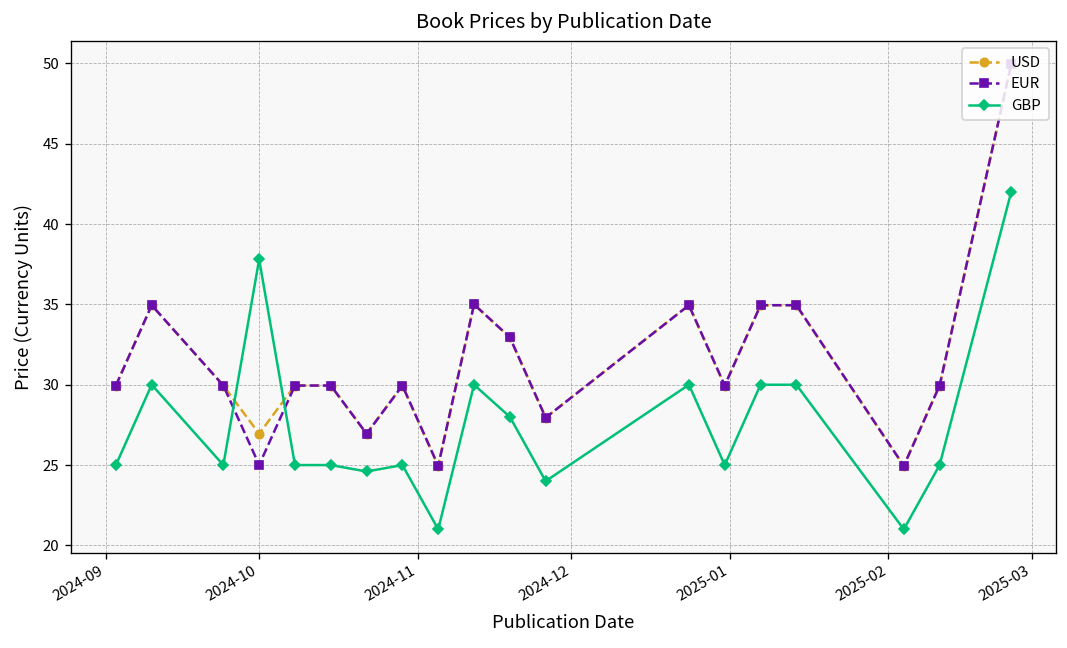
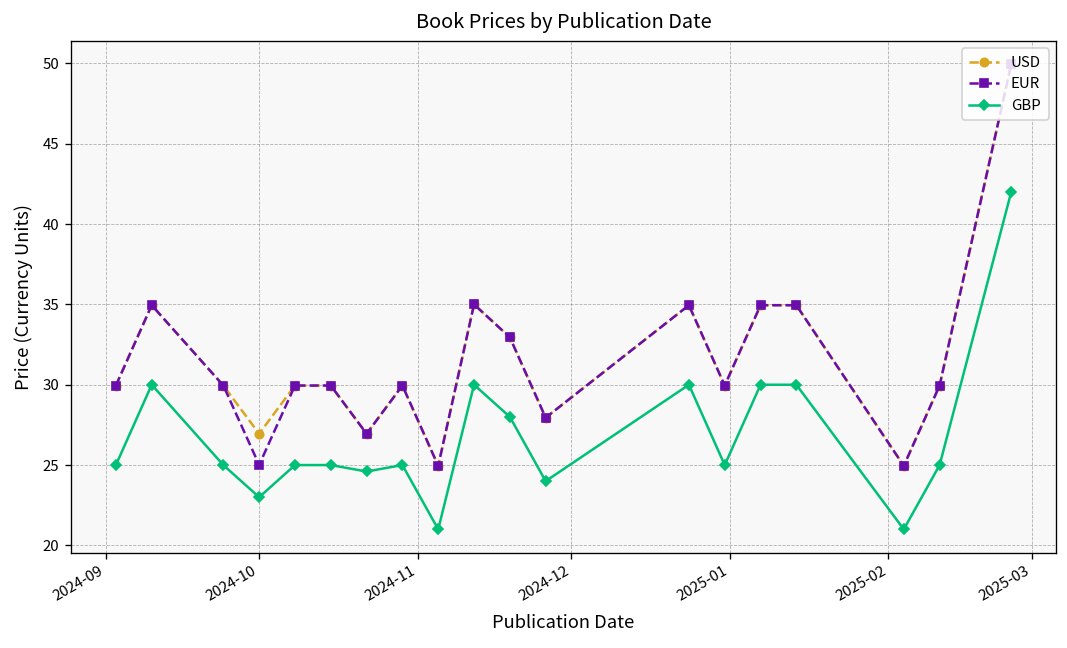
  {
    "USD": {
      "2024-10": 27.0
    },
    "EUR": {
      "2024-10": 25.0
    },
    "GBP": {
-     "2024-10": 37.8
+     "2024-10": 23.0
    }
  }
